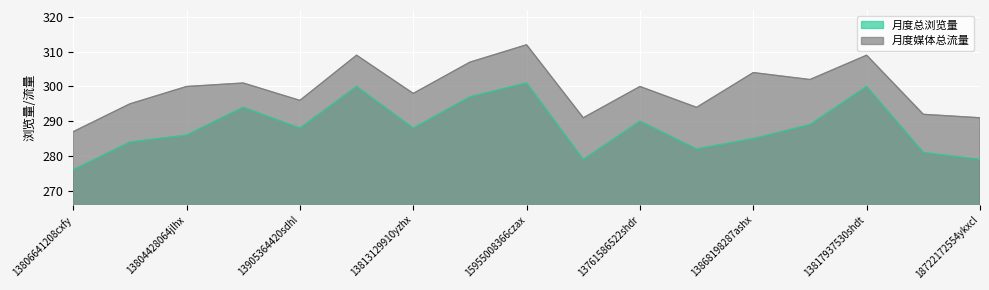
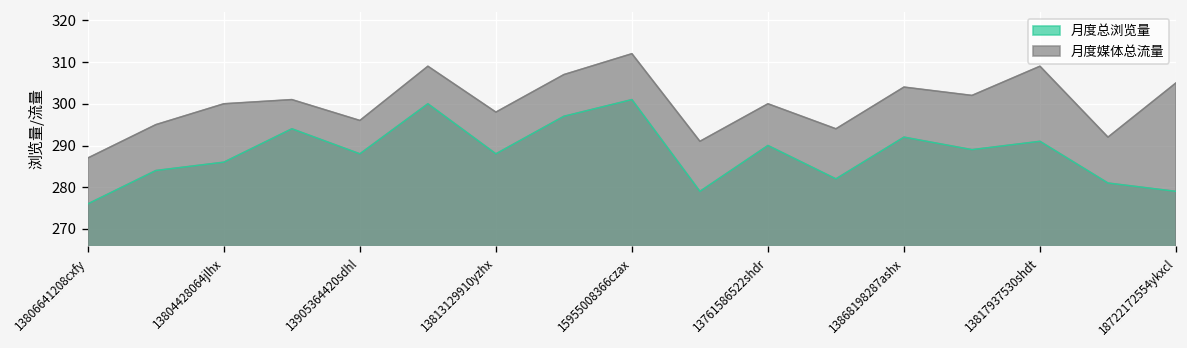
  {
    "月度总浏览量": {
      "13806641208cxfy": 276,
      "13804428064jlhx": 286,
      "13905364420sdhl": 288,
      "13813129910yzhx": 288,
      "15955008366czax": 301,
      "13761586522shdr": 290,
-     "13868198287ashx": 285,
-     "13817937530shdt": 300,
+     "13868198287ashx": 292,
+     "13817937530shdt": 291,
      "18722172554ykxcl": 279
    },
    "月度媒体总流量": {
      "13806641208cxfy": 287,
      "13804428064jlhx": 300,
      "13905364420sdhl": 296,
      "13813129910yzhx": 298,
      "15955008366czax": 312,
      "13761586522shdr": 300,
      "13868198287ashx": 304,
      "13817937530shdt": 309,
-     "18722172554ykxcl": 291
+     "18722172554ykxcl": 305
    }
  }
